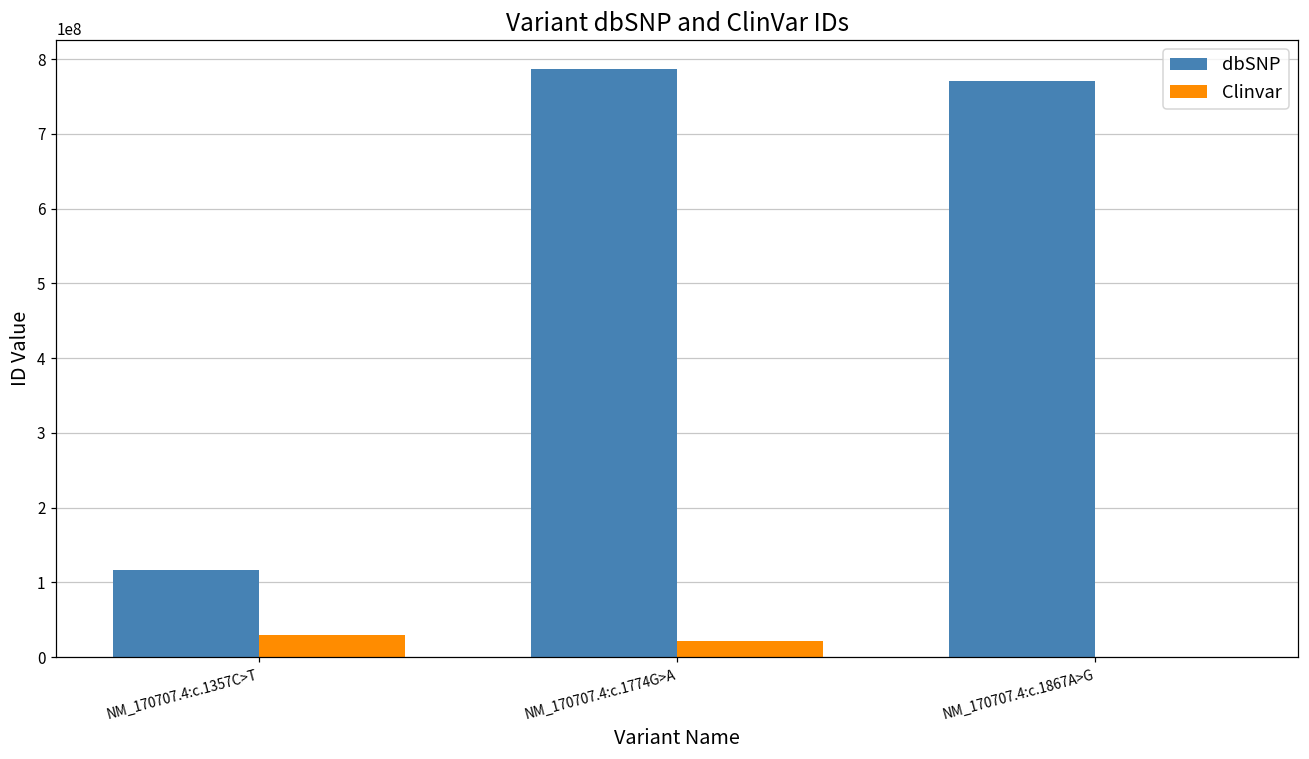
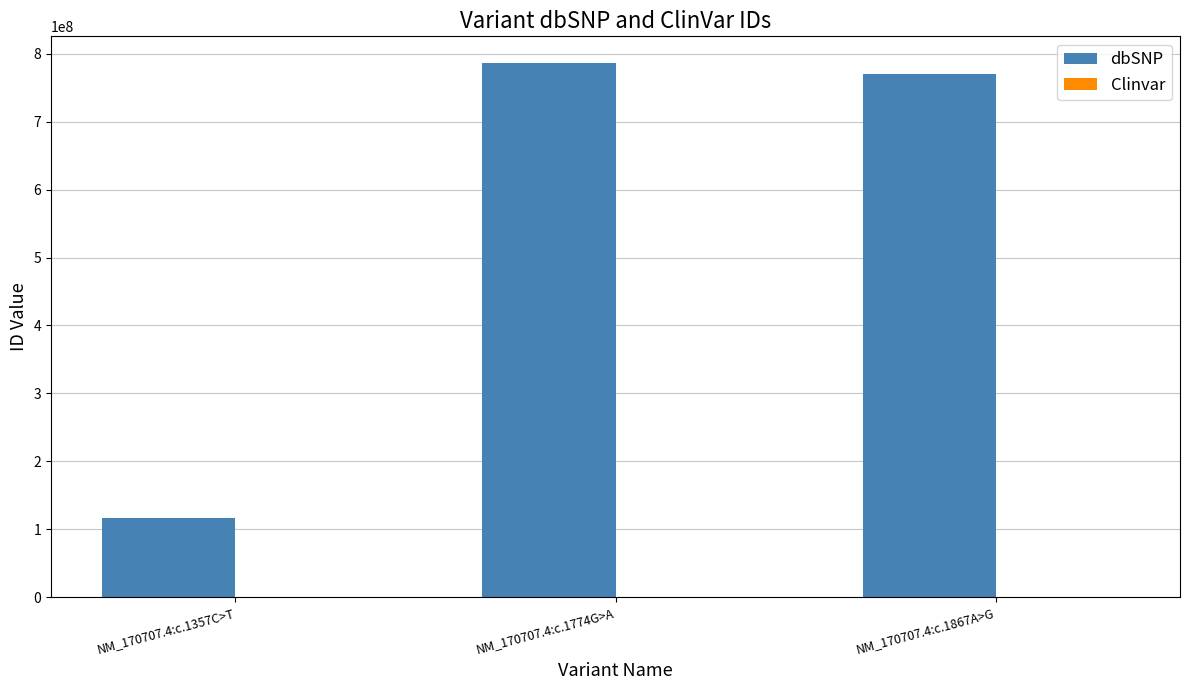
  {
    "dbSNP": {
      "NM_170707.4:c.1357C>T": 120000000,
      "NM_170707.4:c.1774G>A": 790000000,
      "NM_170707.4:c.1867A>G": 770000000
    },
    "Clinvar": {
-     "NM_170707.4:c.1357C>T": 30000000,
-     "NM_170707.4:c.1774G>A": 20000000
+     "NM_170707.4:c.1357C>T": 0,
+     "NM_170707.4:c.1774G>A": 0
    }
  }
